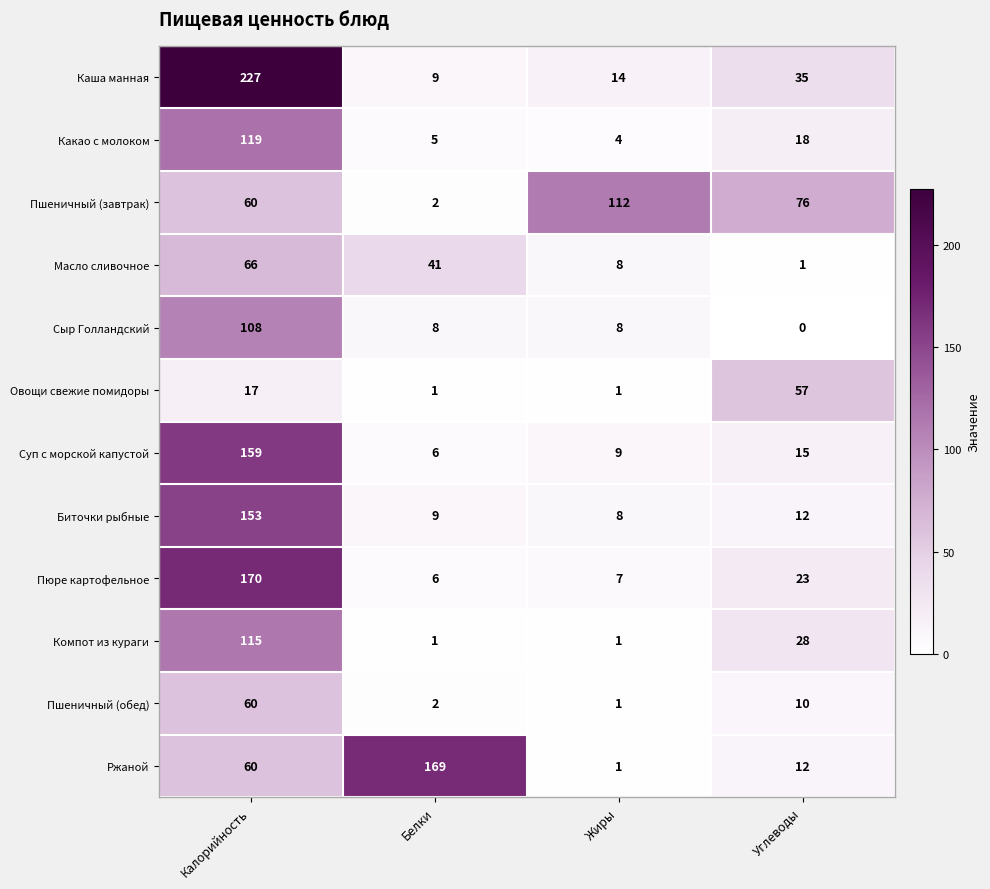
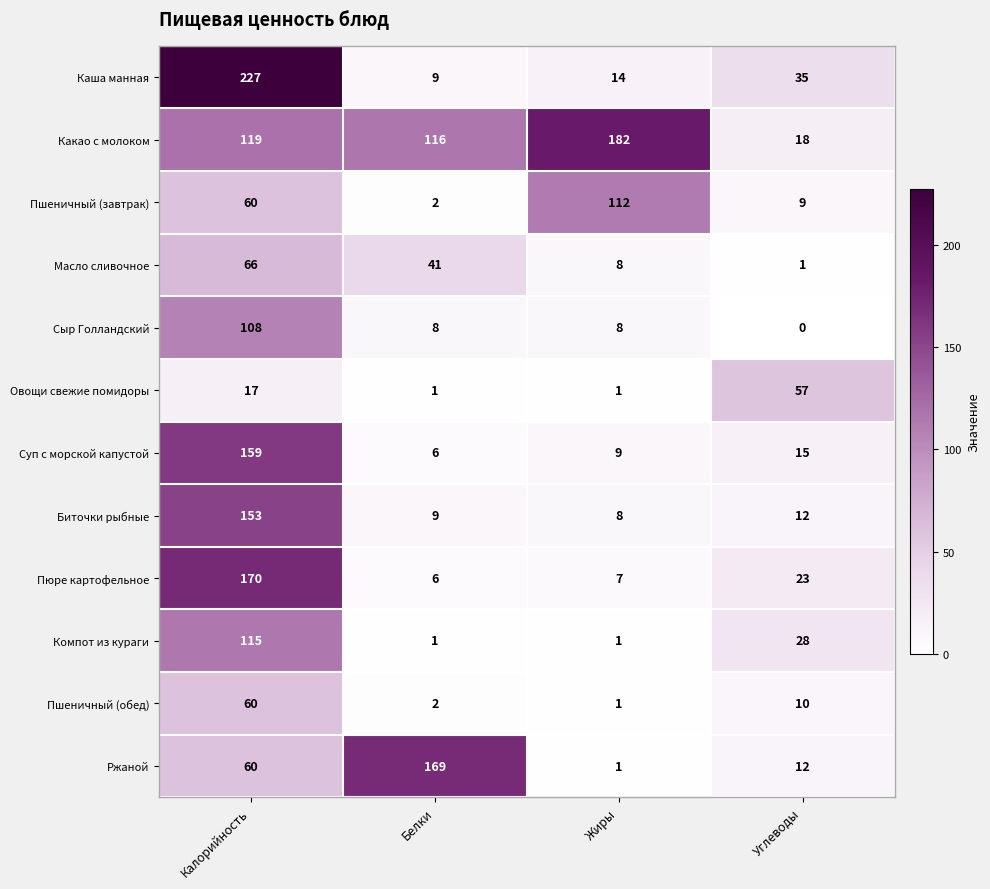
  {
    "Каша манная": {
      "Калорийность": 227,
      "Белки": 9,
      "Жиры": 14,
      "Углеводы": 35
    },
    "Какао с молоком": {
      "Калорийность": 119,
-     "Белки": 5,
-     "Жиры": 4,
+     "Белки": 116,
+     "Жиры": 182,
      "Углеводы": 18
    },
    "Пшеничный (завтрак)": {
      "Калорийность": 60,
      "Белки": 2,
      "Жиры": 112,
-     "Углеводы": 76
+     "Углеводы": 9
    },
    "Масло сливочное": {
      "Калорийность": 66,
      "Белки": 41,
      "Жиры": 8,
      "Углеводы": 1
    },
    "Сыр Голландский": {
      "Калорийность": 108,
      "Белки": 8,
      "Жиры": 8,
      "Углеводы": 0
    },
    "Овощи свежие помидоры": {
      "Калорийность": 17,
      "Белки": 1,
      "Жиры": 1,
      "Углеводы": 57
    },
    "Суп с морской капустой": {
      "Калорийность": 159,
      "Белки": 6,
      "Жиры": 9,
      "Углеводы": 15
    },
    "Биточки рыбные": {
      "Калорийность": 153,
      "Белки": 9,
      "Жиры": 8,
      "Углеводы": 12
    },
    "Пюре картофельное": {
      "Калорийность": 170,
      "Белки": 6,
      "Жиры": 7,
      "Углеводы": 23
    },
    "Компот из кураги": {
      "Калорийность": 115,
      "Белки": 1,
      "Жиры": 1,
      "Углеводы": 28
    },
    "Пшеничный (обед)": {
      "Калорийность": 60,
      "Белки": 2,
      "Жиры": 1,
      "Углеводы": 10
    },
    "Ржаной": {
      "Калорийность": 60,
      "Белки": 169,
      "Жиры": 1,
      "Углеводы": 12
    }
  }
